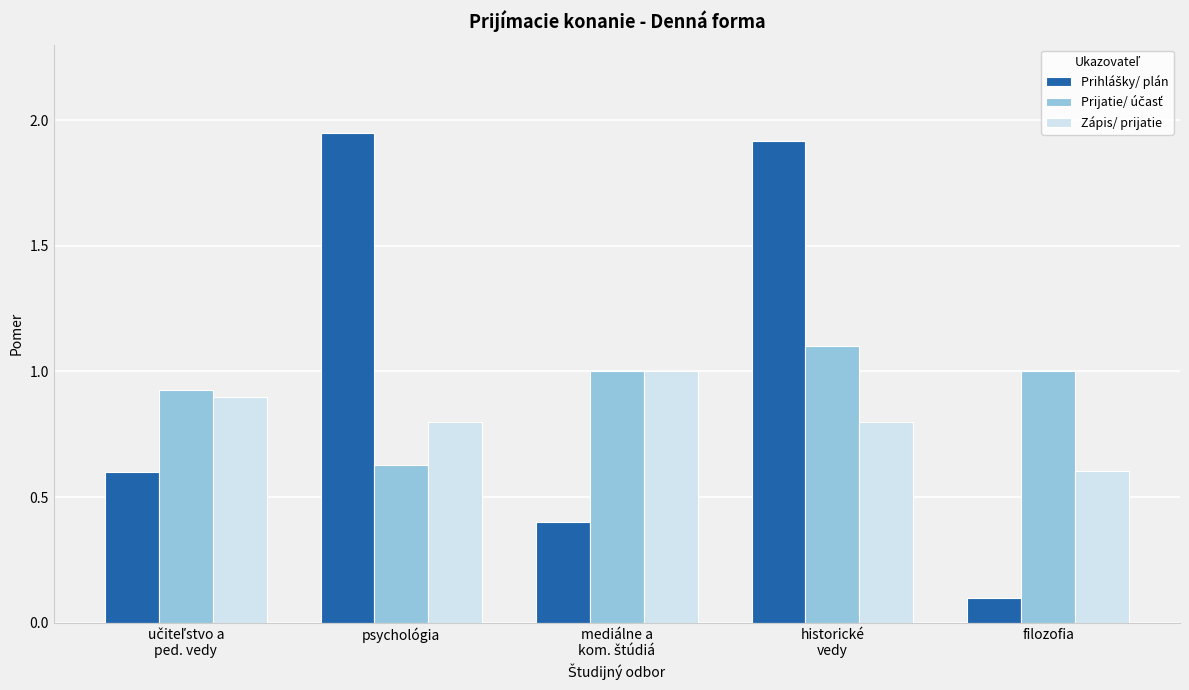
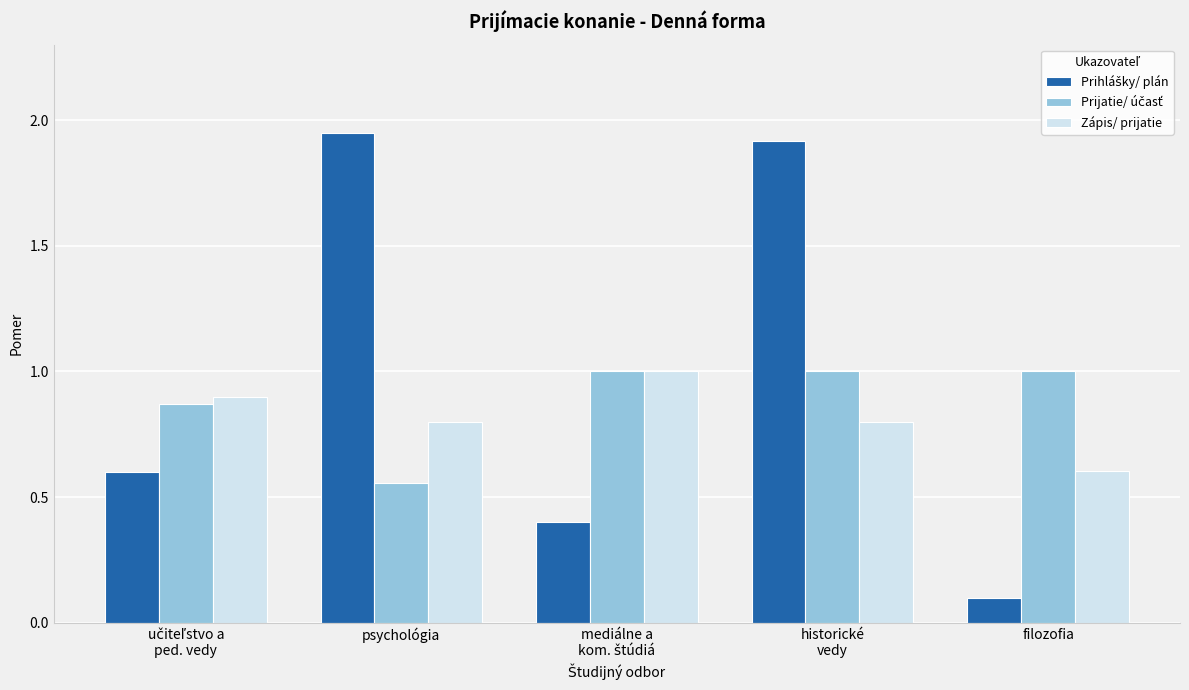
  {
    "Prihlášky/ plán": {
      "učiteľstvo a ped. vedy": 0.60,
      "psychológia": 1.95,
      "mediálne a kom. štúdiá": 0.40,
      "historické vedy": 1.92,
      "filozofia": 0.10
    },
    "Prijatie/ účasť": {
-     "učiteľstvo a ped. vedy": 0.93,
-     "psychológia": 0.63,
+     "učiteľstvo a ped. vedy": 0.87,
+     "psychológia": 0.56,
      "mediálne a kom. štúdiá": 1.00,
-     "historické vedy": 1.1,
+     "historické vedy": 1.0,
      "filozofia": 1.00
    },
    "Zápis/ prijatie": {
      "učiteľstvo a ped. vedy": 0.90,
      "psychológia": 0.80,
      "mediálne a kom. štúdiá": 1.00,
      "historické vedy": 0.80,
      "filozofia": 0.60
    }
  }
